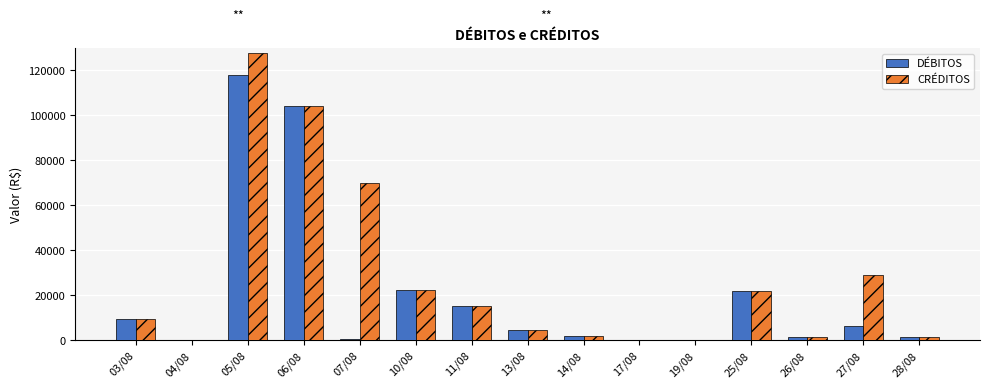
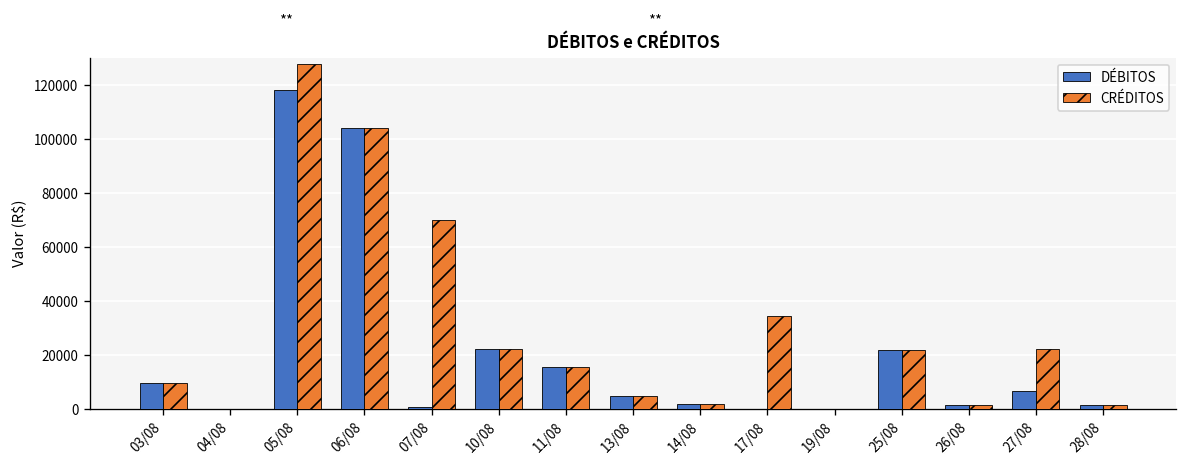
  {
    "DÉBITOS": {
      "03/08": 9000,
      "05/08": 118000,
      "06/08": 104000,
      "10/08": 22000,
      "11/08": 15000,
      "13/08": 5000,
      "14/08": 2000,
      "25/08": 22000,
      "26/08": 1000,
      "27/08": 7000,
      "28/08": 1000
    },
    "CRÉDITOS": {
      "03/08": 9000,
      "05/08": 128000,
      "06/08": 104000,
      "07/08": 70000,
      "10/08": 22000,
      "11/08": 15000,
      "13/08": 5000,
      "14/08": 2000,
-     "17/08": 0,
+     "17/08": 34000,
      "25/08": 22000,
      "26/08": 1000,
-     "27/08": 29000,
+     "27/08": 22000,
      "28/08": 1000
    }
  }
